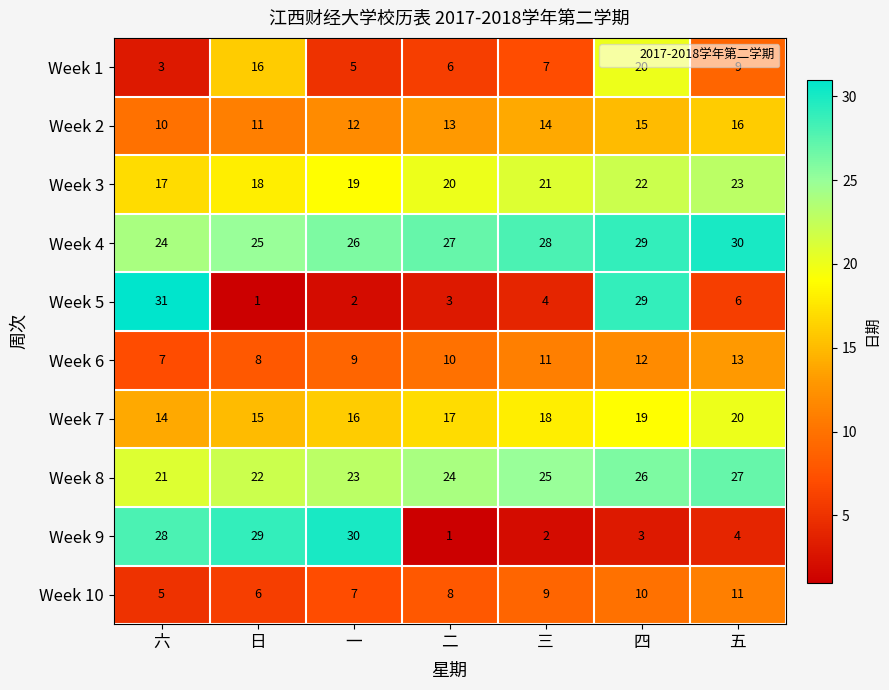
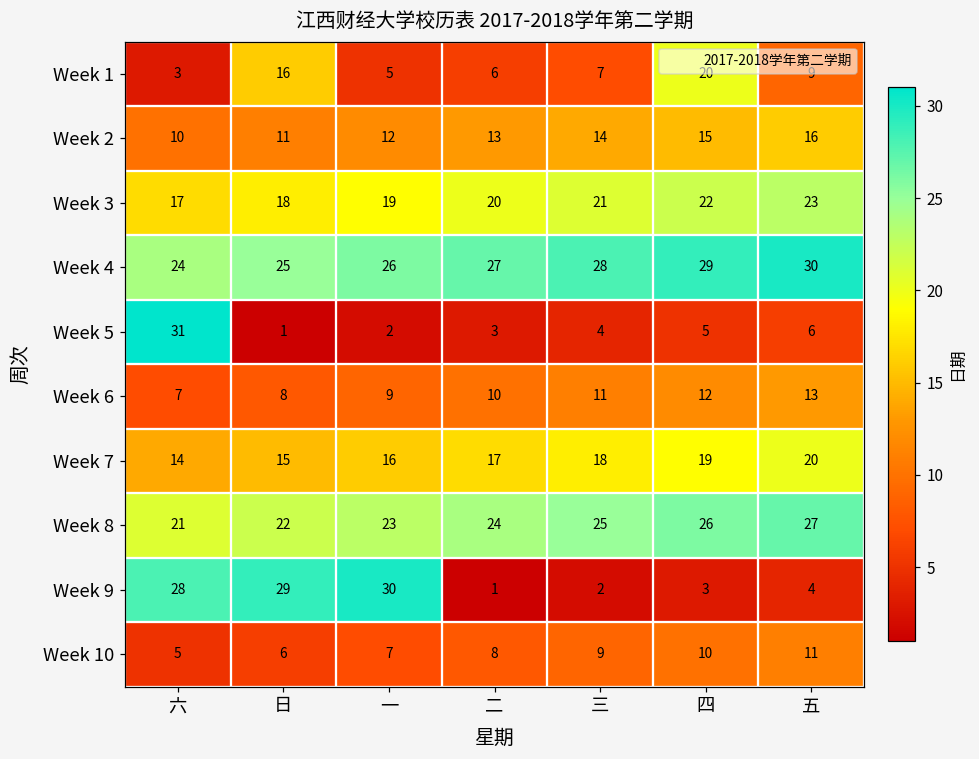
  {
    "Week 1": {
      "六": 3,
      "日": 16,
      "一": 5,
      "二": 6,
      "三": 7
    },
    "Week 2": {
      "六": 10,
      "日": 11,
      "一": 12,
      "二": 13,
      "三": 14,
      "四": 15,
      "五": 16
    },
    "Week 3": {
      "六": 17,
      "日": 18,
      "一": 19,
      "二": 20,
      "三": 21,
      "四": 22,
      "五": 23
    },
    "Week 4": {
      "六": 24,
      "日": 25,
      "一": 26,
      "二": 27,
      "三": 28,
      "四": 29,
      "五": 30
    },
    "Week 5": {
      "六": 31,
      "日": 1,
      "一": 2,
      "二": 3,
      "三": 4,
-     "四": 29,
+     "四": 5,
      "五": 6
    },
    "Week 6": {
      "六": 7,
      "日": 8,
      "一": 9,
      "二": 10,
      "三": 11,
      "四": 12,
      "五": 13
    },
    "Week 7": {
      "六": 14,
      "日": 15,
      "一": 16,
      "二": 17,
      "三": 18,
      "四": 19,
      "五": 20
    },
    "Week 8": {
      "六": 21,
      "日": 22,
      "一": 23,
      "二": 24,
      "三": 25,
      "四": 26,
      "五": 27
    },
    "Week 9": {
      "六": 28,
      "日": 29,
      "一": 30,
      "二": 1,
      "三": 2,
      "四": 3,
      "五": 4
    },
    "Week 10": {
      "六": 5,
      "日": 6,
      "一": 7,
      "二": 8,
      "三": 9,
      "四": 10,
      "五": 11
    }
  }
